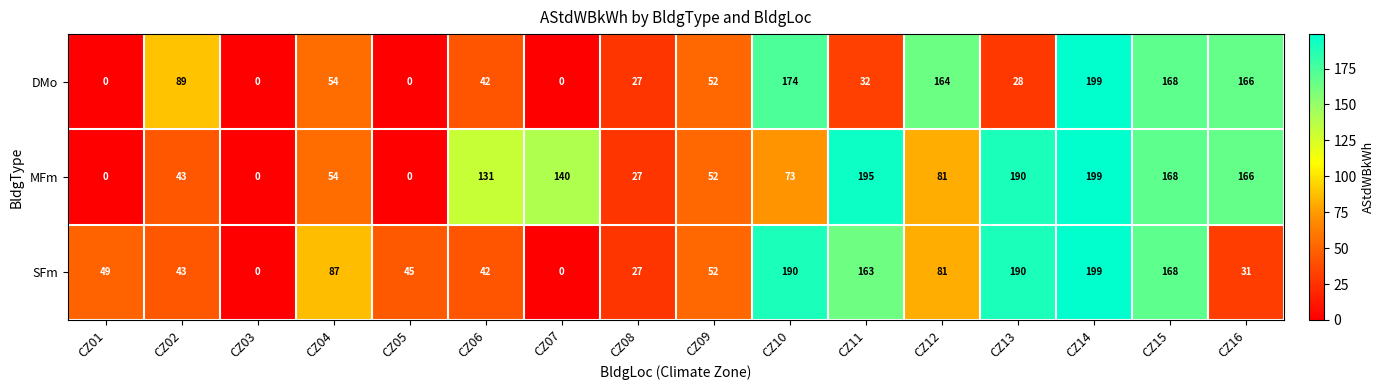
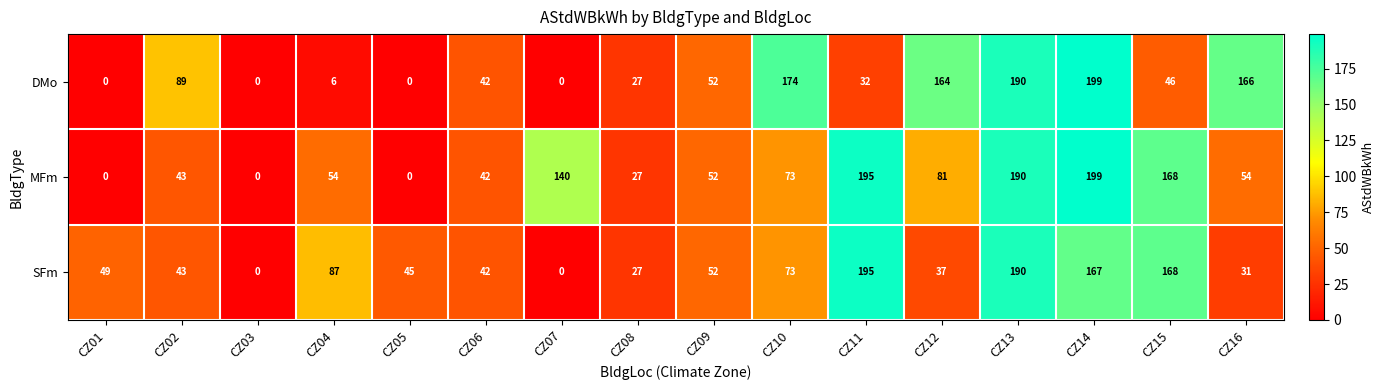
  {
    "DMo": {
      "CZ01": 0,
      "CZ02": 89,
      "CZ03": 0,
-     "CZ04": 54,
+     "CZ04": 6,
      "CZ05": 0,
      "CZ06": 42,
      "CZ07": 0,
      "CZ08": 27,
      "CZ09": 52,
      "CZ10": 174,
      "CZ11": 32,
      "CZ12": 164,
-     "CZ13": 28,
+     "CZ13": 190,
      "CZ14": 199,
-     "CZ15": 168,
+     "CZ15": 46,
      "CZ16": 166
    },
    "MFm": {
      "CZ01": 0,
      "CZ02": 43,
      "CZ03": 0,
      "CZ04": 54,
      "CZ05": 0,
-     "CZ06": 131,
+     "CZ06": 42,
      "CZ07": 140,
      "CZ08": 27,
      "CZ09": 52,
      "CZ10": 73,
      "CZ11": 195,
      "CZ12": 81,
      "CZ13": 190,
      "CZ14": 199,
      "CZ15": 168,
-     "CZ16": 166
+     "CZ16": 54
    },
    "SFm": {
      "CZ01": 49,
      "CZ02": 43,
      "CZ03": 0,
      "CZ04": 87,
      "CZ05": 45,
      "CZ06": 42,
      "CZ07": 0,
      "CZ08": 27,
      "CZ09": 52,
-     "CZ10": 190,
-     "CZ11": 163,
-     "CZ12": 81,
+     "CZ10": 73,
+     "CZ11": 195,
+     "CZ12": 37,
      "CZ13": 190,
-     "CZ14": 199,
+     "CZ14": 167,
      "CZ15": 168,
      "CZ16": 31
    }
  }
